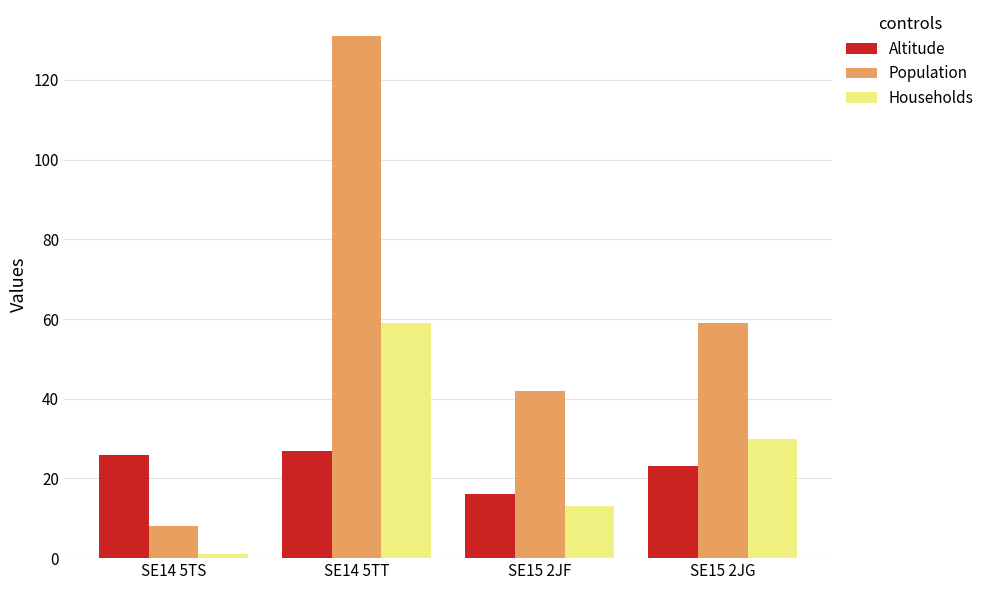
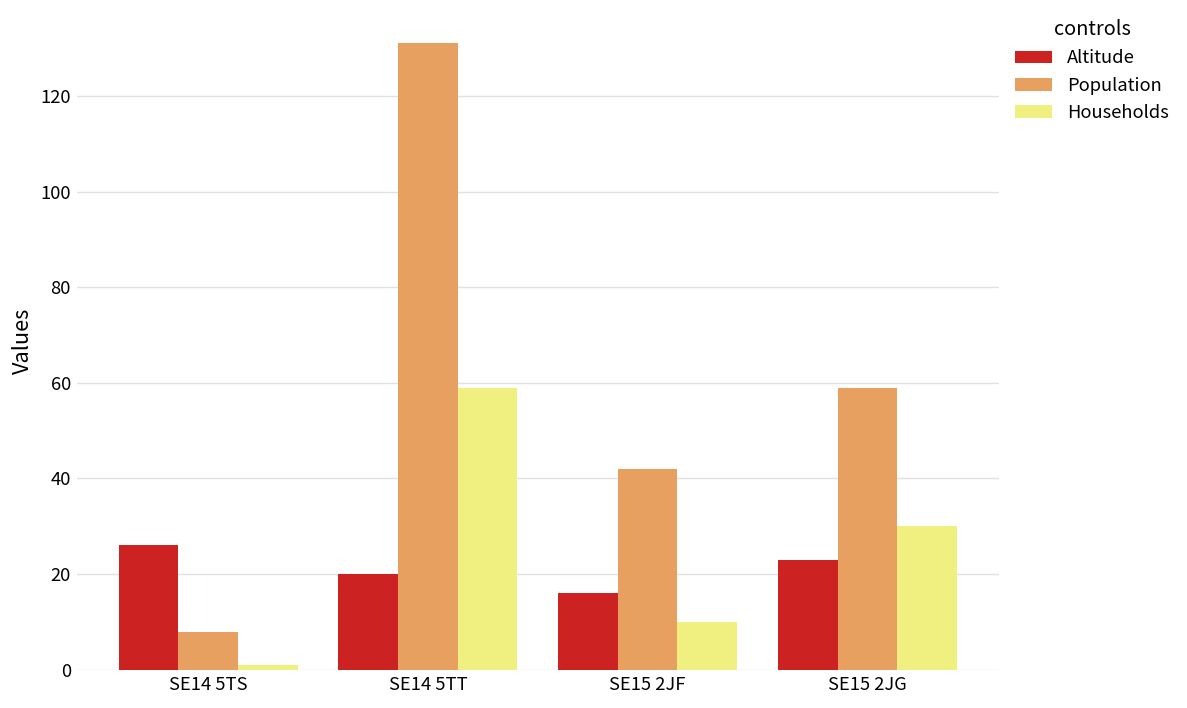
  {
    "Altitude": {
      "SE14 5TS": 26,
-     "SE14 5TT": 27,
+     "SE14 5TT": 20,
      "SE15 2JF": 16,
      "SE15 2JG": 23
    },
    "Population": {
      "SE14 5TS": 8,
      "SE14 5TT": 131,
      "SE15 2JF": 42,
      "SE15 2JG": 59
    },
    "Households": {
      "SE14 5TS": 1,
      "SE14 5TT": 59,
-     "SE15 2JF": 13,
+     "SE15 2JF": 10,
      "SE15 2JG": 30
    }
  }
